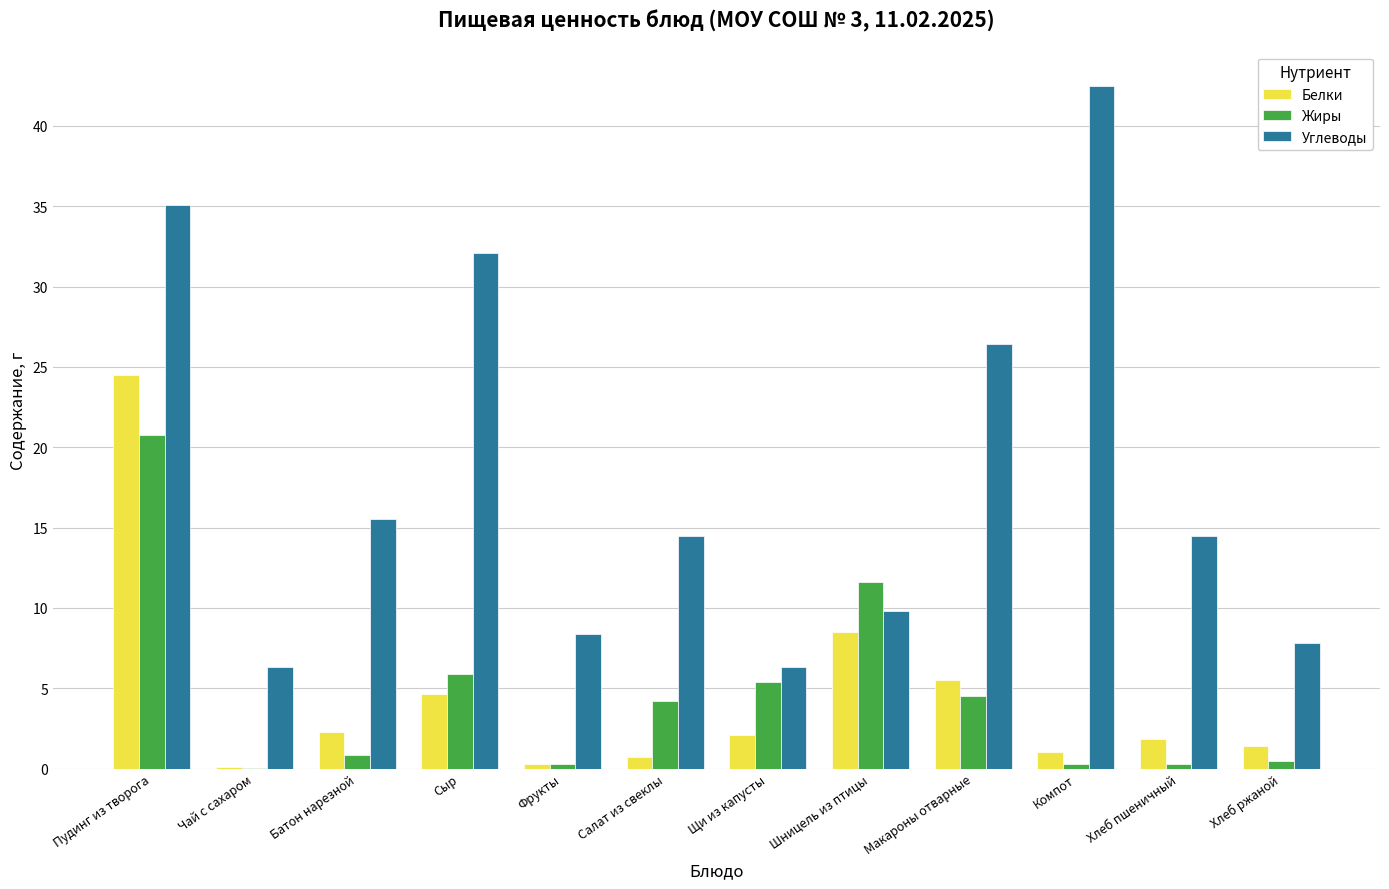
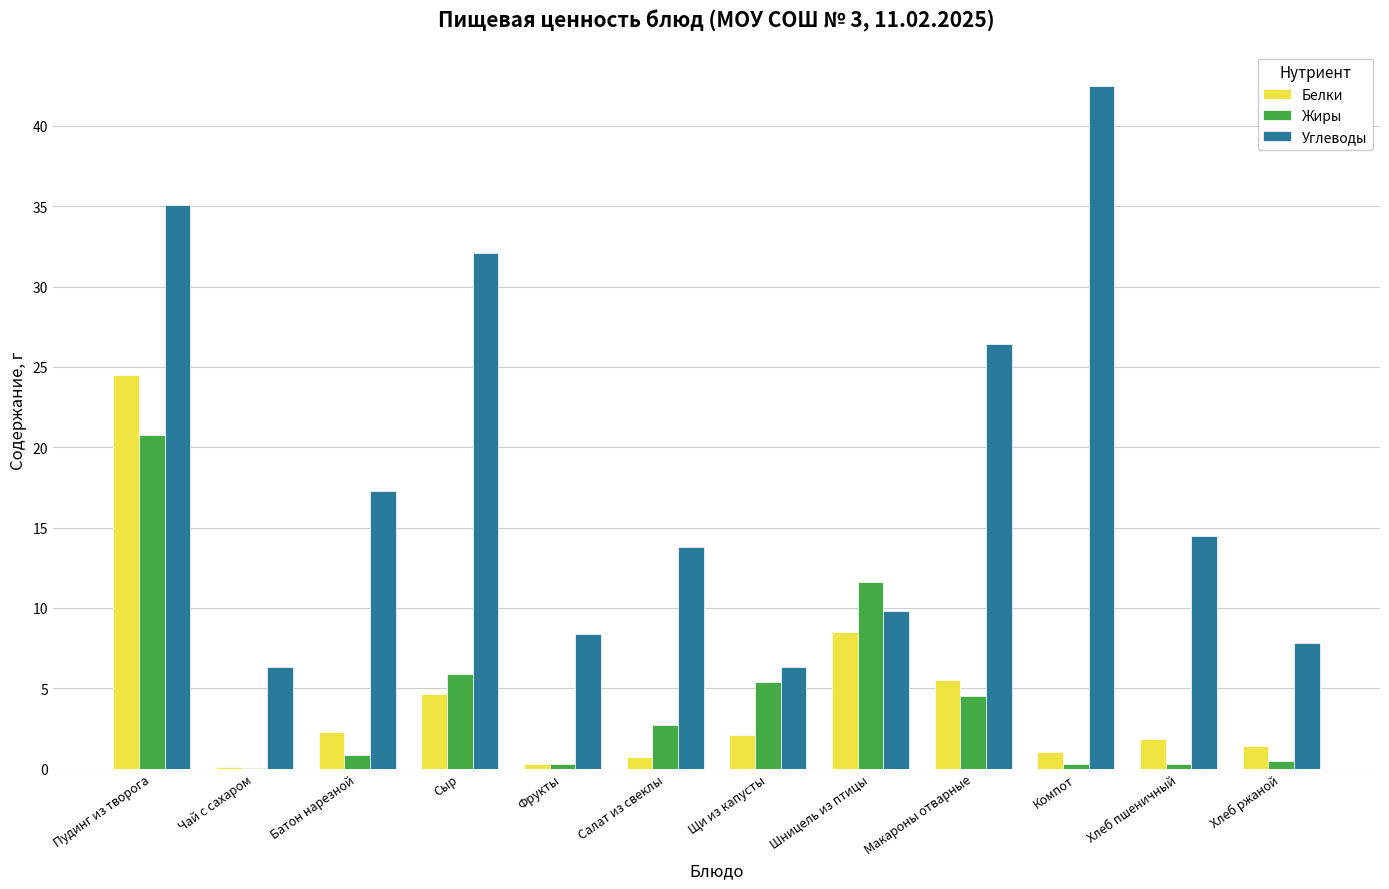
  {
    "Белки": {
      "Пудинг из творога": 24.5,
      "Батон нарезной": 2.3,
      "Сыр": 4.6,
      "Фрукты": 0.3,
      "Салат из свеклы": 0.7,
      "Щи из капусты": 2.1,
      "Шницель из птицы": 8.5,
      "Макароны отварные": 5.5,
      "Компот": 1.0,
      "Хлеб пшеничный": 1.9,
      "Хлеб ржаной": 1.4
    },
    "Жиры": {
      "Пудинг из творога": 20.8,
      "Батон нарезной": 0.8,
      "Сыр": 5.9,
      "Фрукты": 0.3,
-     "Салат из свеклы": 4.2,
+     "Салат из свеклы": 2.7,
      "Щи из капусты": 5.4,
      "Шницель из птицы": 11.6,
      "Макароны отварные": 4.5,
      "Компот": 0.3,
      "Хлеб пшеничный": 0.3,
      "Хлеб ржаной": 0.5
    },
    "Углеводы": {
      "Пудинг из творога": 35.1,
      "Чай с сахаром": 6.3,
-     "Батон нарезной": 15.5,
+     "Батон нарезной": 17.3,
      "Сыр": 32.1,
      "Фрукты": 8.4,
-     "Салат из свеклы": 14.5,
+     "Салат из свеклы": 13.8,
      "Щи из капусты": 6.3,
      "Шницель из птицы": 9.8,
      "Макароны отварные": 26.5,
      "Компот": 42.5,
      "Хлеб пшеничный": 14.5,
      "Хлеб ржаной": 7.8
    }
  }
